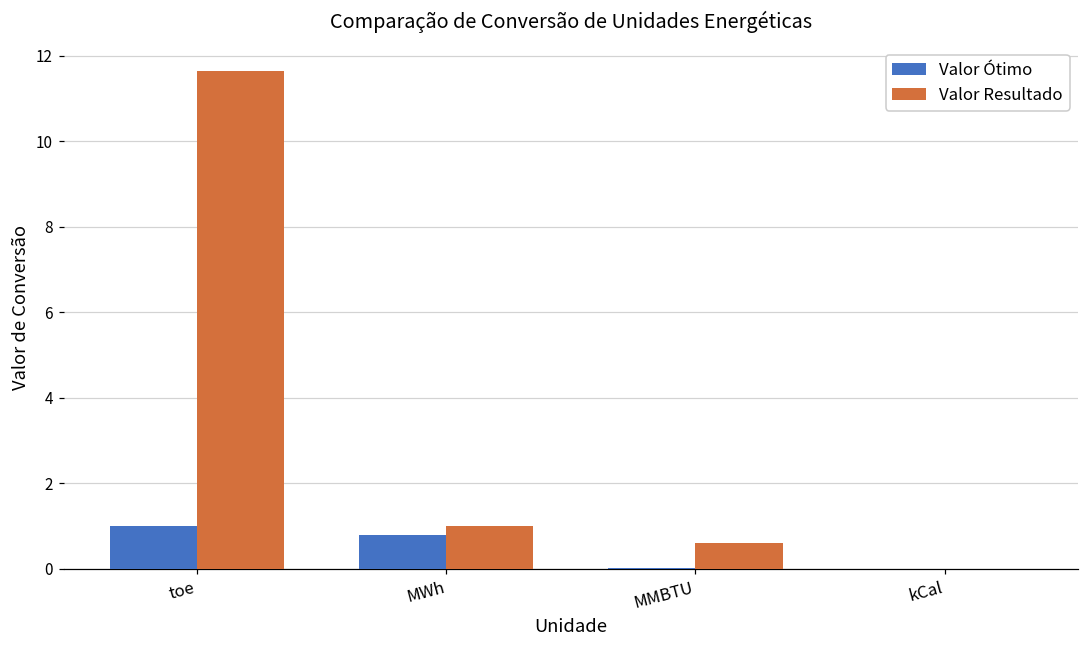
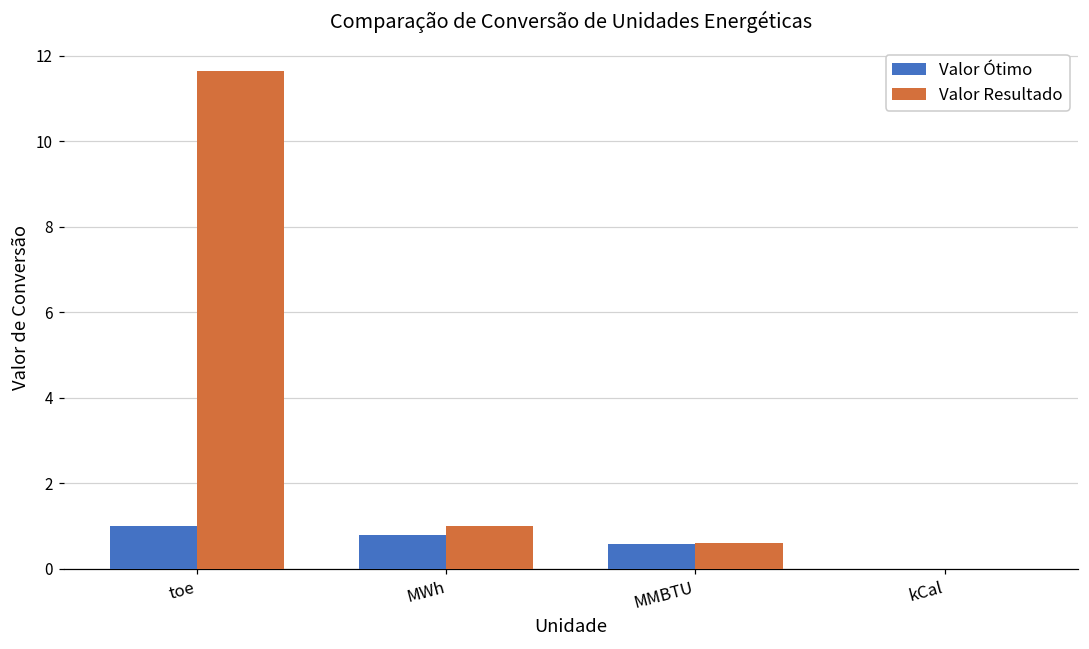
  {
    "Valor Ótimo": {
      "toe": 1.0,
      "MWh": 0.8,
-     "MMBTU": 0.0
+     "MMBTU": 0.6
    },
    "Valor Resultado": {
      "toe": 11.6,
      "MWh": 1.0,
      "MMBTU": 0.6
    }
  }
